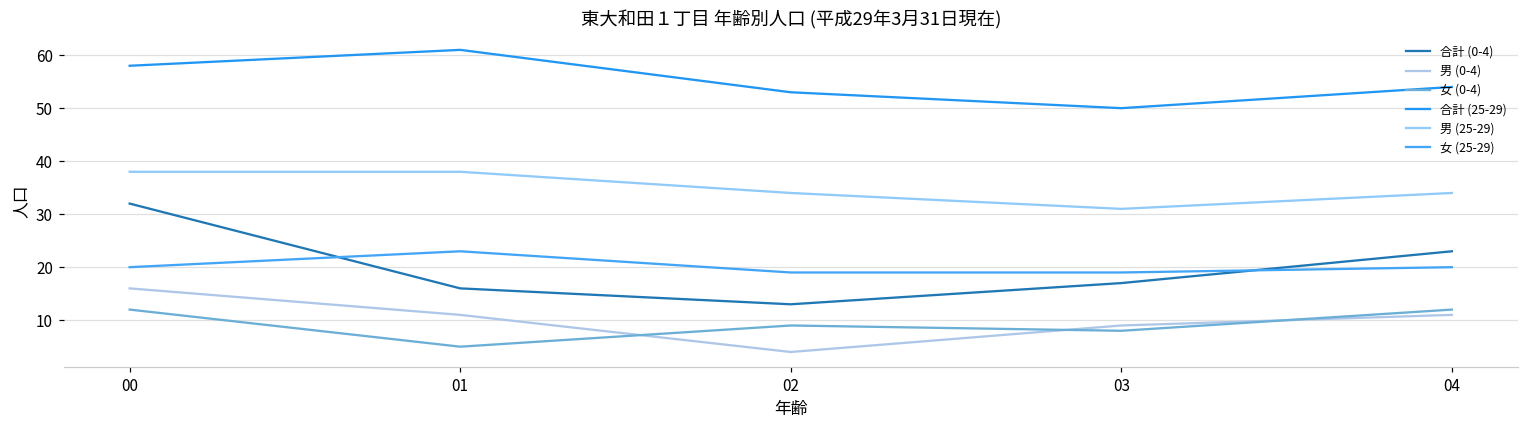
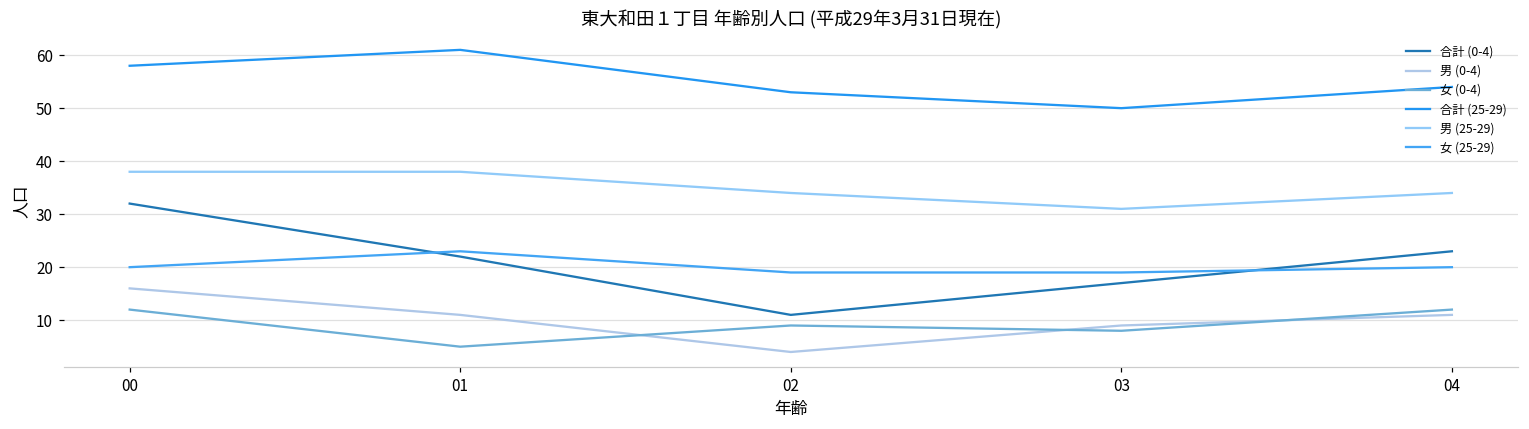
  {
    "合計 (0-4)": {
      "00": 32,
-     "01": 16,
-     "02": 13,
+     "01": 22,
+     "02": 11,
      "03": 17,
      "04": 23
    }
  }
